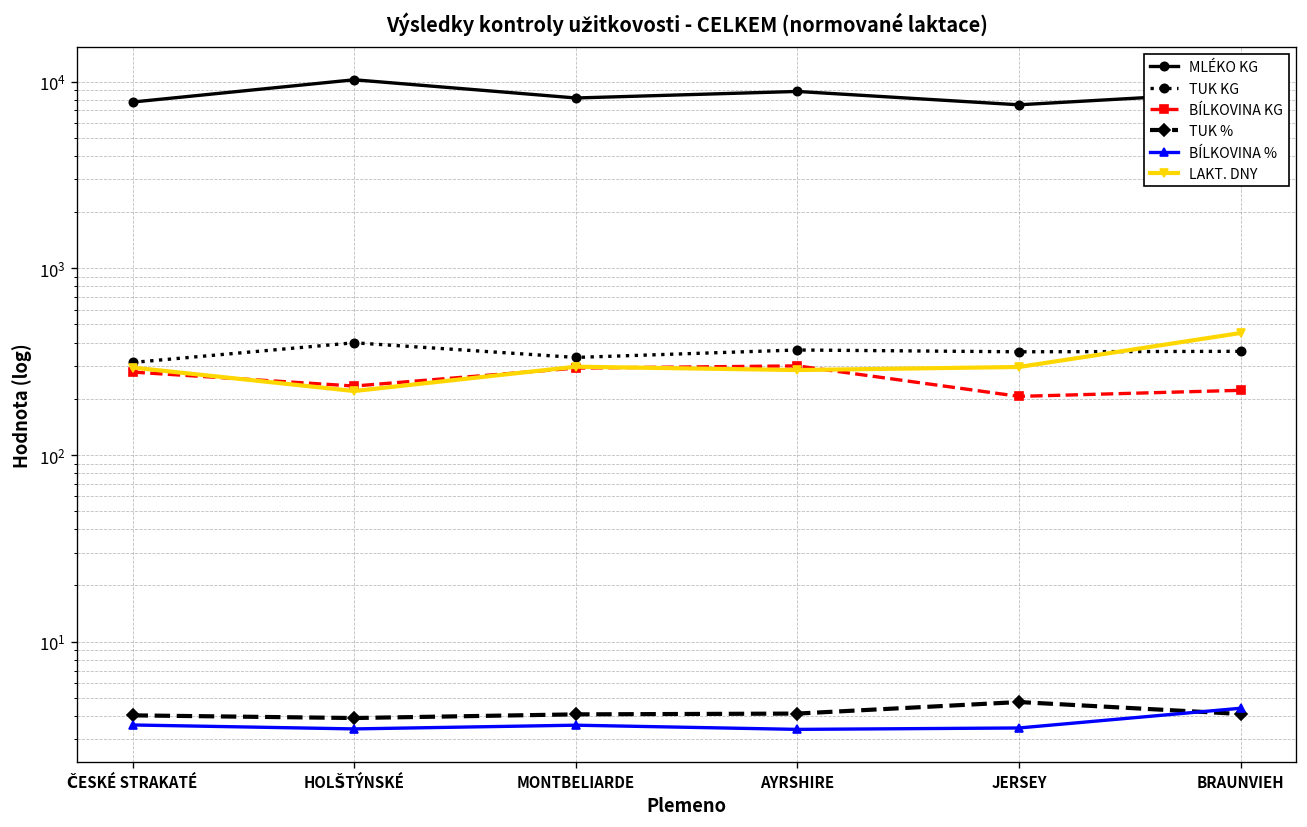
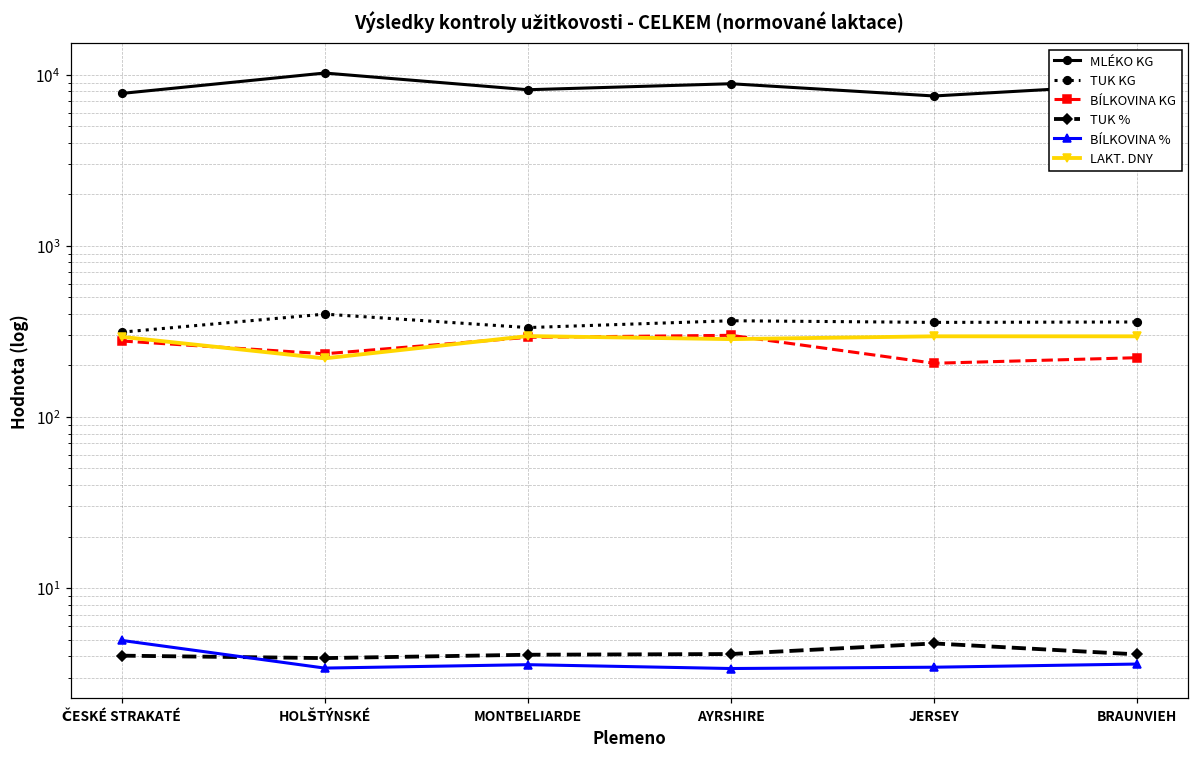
  {
    "BÍLKOVINA KG": {
      "ČESKÉ STRAKATÉ": 280,
      "HOLŠTÝNSKÉ": 230,
      "AYRSHIRE": 300,
      "JERSEY": 210,
      "BRAUNVIEH": 220
    },
    "BÍLKOVINA %": {
-     "ČESKÉ STRAKATÉ": 3.6,
+     "ČESKÉ STRAKATÉ": 5.0,
      "HOLŠTÝNSKÉ": 3.4,
      "MONTBELIARDE": 3.6,
      "AYRSHIRE": 3.4,
      "JERSEY": 3.5,
-     "BRAUNVIEH": 4.4
+     "BRAUNVIEH": 3.6
    },
    "LAKT. DNY": {
      "ČESKÉ STRAKATÉ": 290,
      "HOLŠTÝNSKÉ": 220,
      "AYRSHIRE": 290,
      "JERSEY": 300,
-     "BRAUNVIEH": 450
+     "BRAUNVIEH": 300
    }
  }
